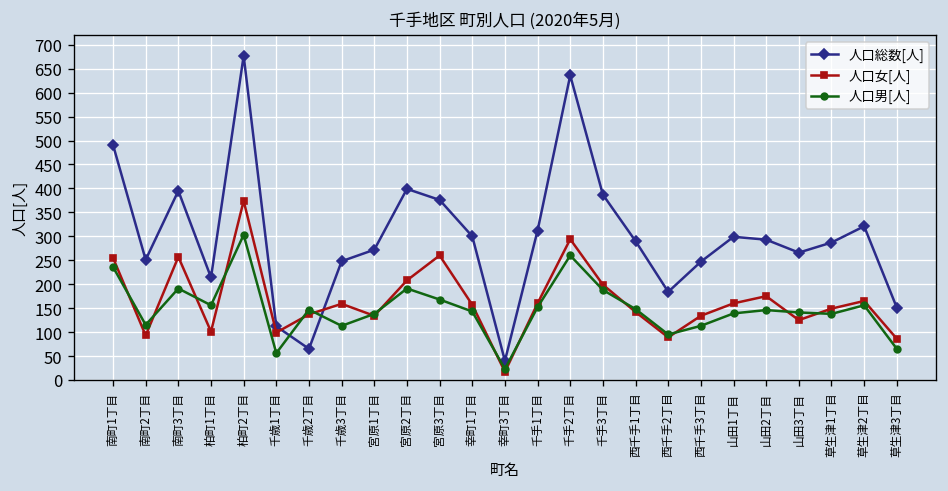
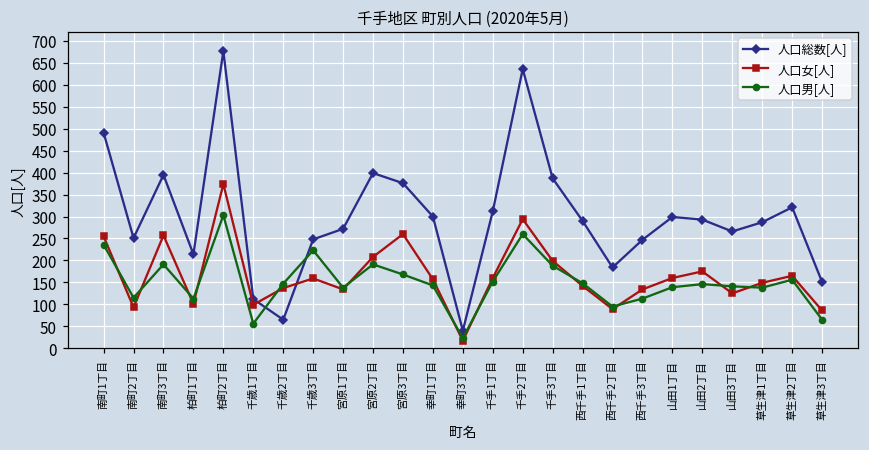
  {
    "人口総数[人]": {
      "南町1丁目": 490,
      "南町2丁目": 250,
      "南町3丁目": 400,
      "柏町1丁目": 210,
      "柏町2丁目": 680,
      "千歳1丁目": 110,
      "千歳2丁目": 70,
      "千歳3丁目": 250,
      "宮原1丁目": 270,
      "宮原2丁目": 400,
      "宮原3丁目": 380,
      "幸町1丁目": 300,
      "幸町3丁目": 40,
      "千手1丁目": 310,
      "千手2丁目": 640,
      "千手3丁目": 390,
      "西千手1丁目": 290,
      "西千手2丁目": 180,
      "西千手3丁目": 250,
      "山田1丁目": 300,
      "山田2丁目": 290,
      "山田3丁目": 270,
      "草生津1丁目": 290,
      "草生津2丁目": 320,
      "草生津3丁目": 150
    },
    "人口女[人]": {
      "南町1丁目": 260,
      "南町2丁目": 90,
      "南町3丁目": 260,
      "柏町1丁目": 100,
      "柏町2丁目": 370,
      "千歳1丁目": 100,
      "千歳2丁目": 140,
      "千歳3丁目": 160,
      "宮原2丁目": 210,
      "宮原3丁目": 260,
      "幸町1丁目": 160,
      "千手1丁目": 160,
      "千手2丁目": 290,
      "千手3丁目": 200,
      "西千手3丁目": 130,
      "山田1丁目": 160,
      "山田2丁目": 180,
      "山田3丁目": 130,
      "草生津1丁目": 150,
      "草生津2丁目": 170,
      "草生津3丁目": 90
    },
    "人口男[人]": {
      "南町1丁目": 240,
      "南町2丁目": 120,
      "南町3丁目": 190,
-     "柏町1丁目": 160,
+     "柏町1丁目": 110,
      "柏町2丁目": 300,
      "千歳1丁目": 60,
      "千歳2丁目": 150,
-     "千歳3丁目": 110,
+     "千歳3丁目": 220,
      "宮原2丁目": 190,
      "宮原3丁目": 170,
      "幸町1丁目": 140,
      "千手1丁目": 150,
      "千手2丁目": 260,
      "千手3丁目": 190,
      "西千手3丁目": 110,
      "山田1丁目": 140,
      "山田2丁目": 150,
      "山田3丁目": 140,
      "草生津1丁目": 140,
      "草生津2丁目": 160,
      "草生津3丁目": 70
    }
  }
